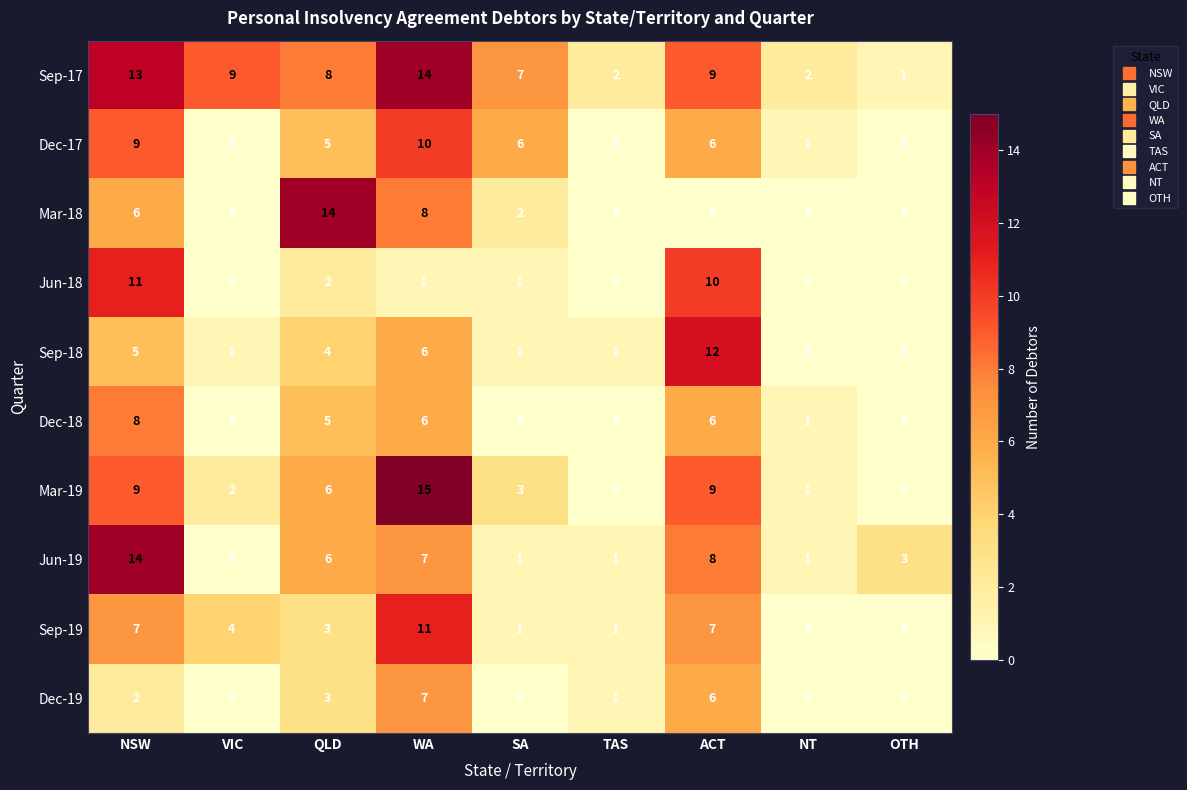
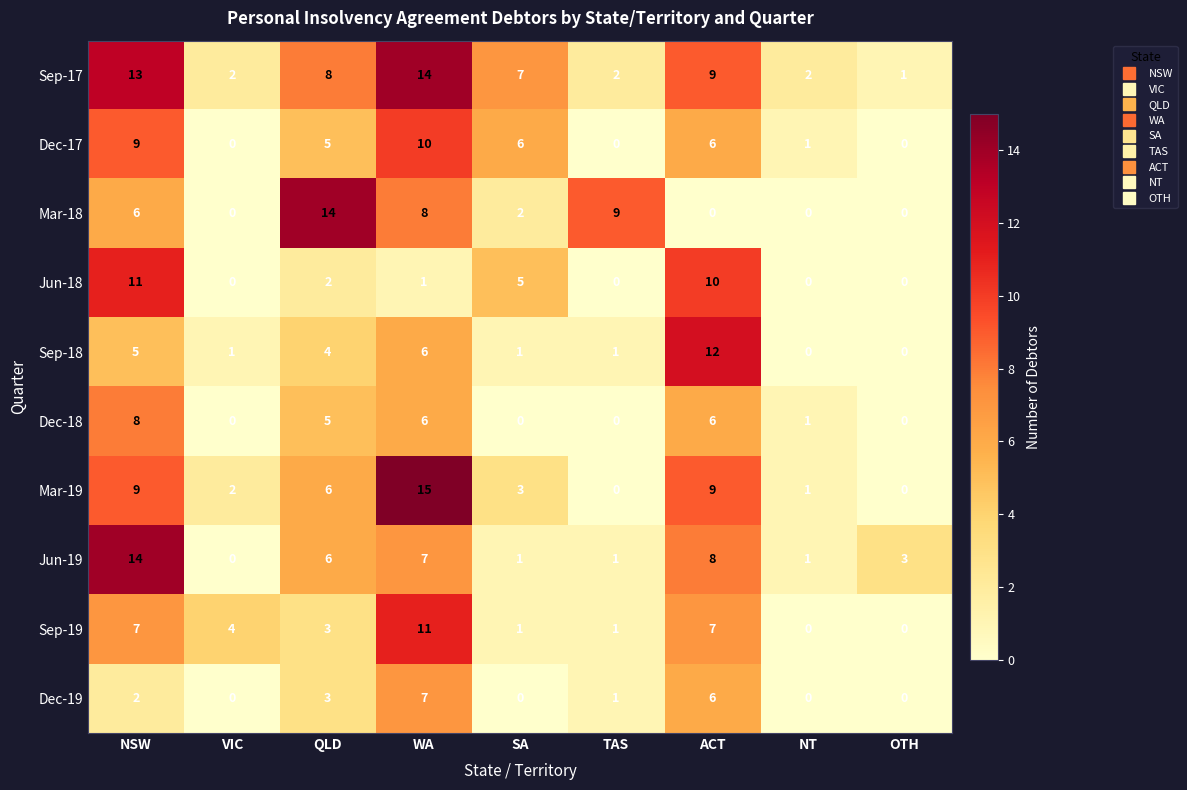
  {
    "Sep-17": {
      "NSW": 13,
-     "VIC": 9,
+     "VIC": 2,
      "QLD": 8,
      "WA": 14,
      "SA": 7,
      "TAS": 2,
      "ACT": 9,
      "NT": 2,
      "OTH": 1
    },
    "Dec-17": {
      "NSW": 9,
      "VIC": 0,
      "QLD": 5,
      "WA": 10,
      "SA": 6,
      "TAS": 0,
      "ACT": 6,
      "NT": 1,
      "OTH": 0
    },
    "Mar-18": {
      "NSW": 6,
      "VIC": 0,
      "QLD": 14,
      "WA": 8,
      "SA": 2,
-     "TAS": 0,
+     "TAS": 9,
      "ACT": 0,
      "NT": 0,
      "OTH": 0
    },
    "Jun-18": {
      "NSW": 11,
      "VIC": 0,
      "QLD": 2,
      "WA": 1,
-     "SA": 1,
+     "SA": 5,
      "TAS": 0,
      "ACT": 10,
      "NT": 0,
      "OTH": 0
    },
    "Sep-18": {
      "NSW": 5,
      "VIC": 1,
      "QLD": 4,
      "WA": 6,
      "SA": 1,
      "TAS": 1,
      "ACT": 12,
      "NT": 0,
      "OTH": 0
    },
    "Dec-18": {
      "NSW": 8,
      "VIC": 0,
      "QLD": 5,
      "WA": 6,
      "SA": 0,
      "TAS": 0,
      "ACT": 6,
      "NT": 1,
      "OTH": 0
    },
    "Mar-19": {
      "NSW": 9,
      "VIC": 2,
      "QLD": 6,
      "WA": 15,
      "SA": 3,
      "TAS": 0,
      "ACT": 9,
      "NT": 1,
      "OTH": 0
    },
    "Jun-19": {
      "NSW": 14,
      "VIC": 0,
      "QLD": 6,
      "WA": 7,
      "SA": 1,
      "TAS": 1,
      "ACT": 8,
      "NT": 1,
      "OTH": 3
    },
    "Sep-19": {
      "NSW": 7,
      "VIC": 4,
      "QLD": 3,
      "WA": 11,
      "SA": 1,
      "TAS": 1,
      "ACT": 7,
      "NT": 0,
      "OTH": 0
    },
    "Dec-19": {
      "NSW": 2,
      "VIC": 0,
      "QLD": 3,
      "WA": 7,
      "SA": 0,
      "TAS": 1,
      "ACT": 6,
      "NT": 0,
      "OTH": 0
    }
  }
